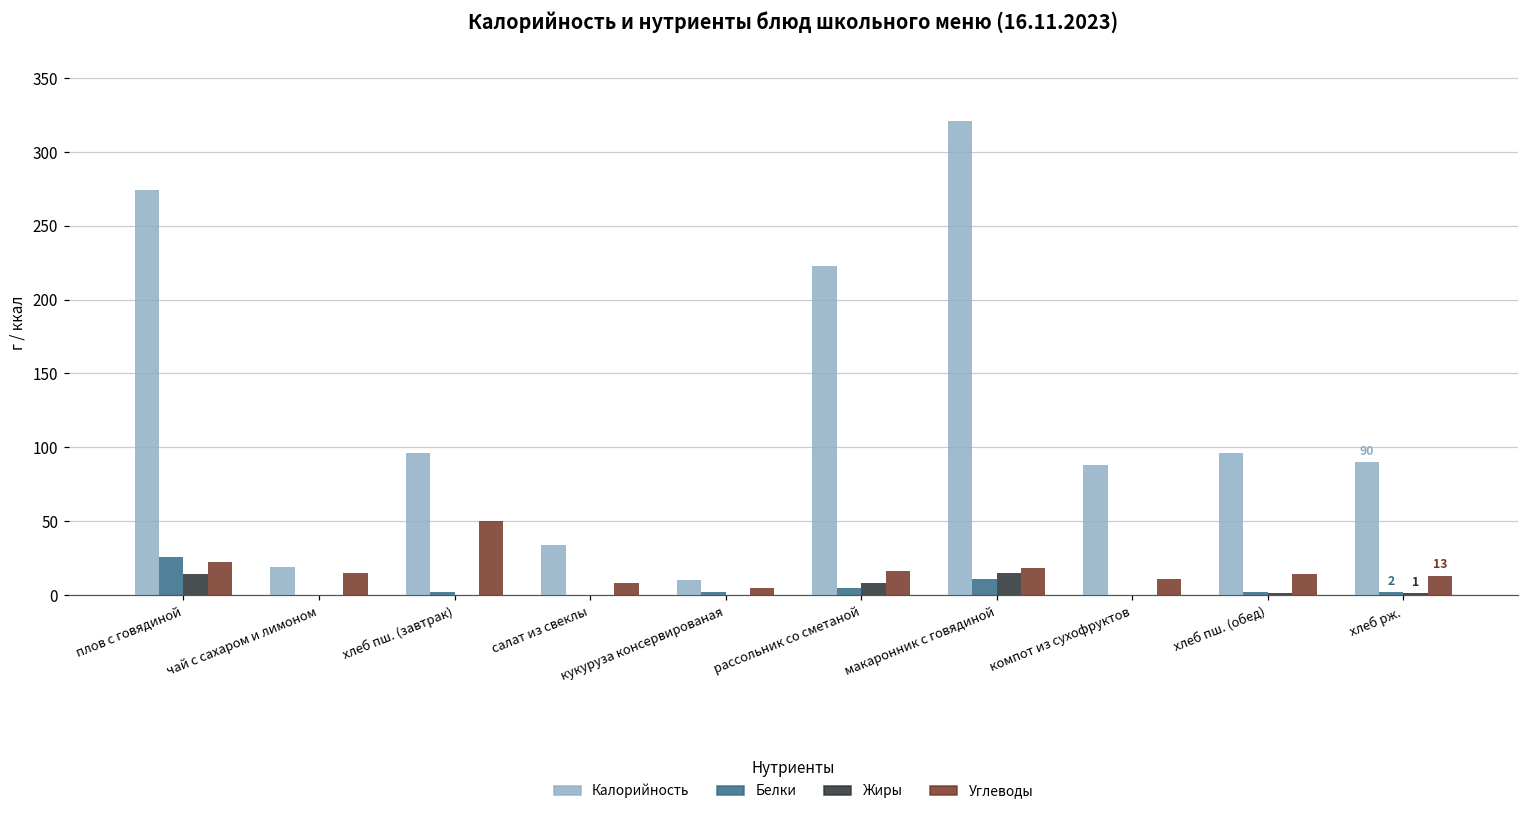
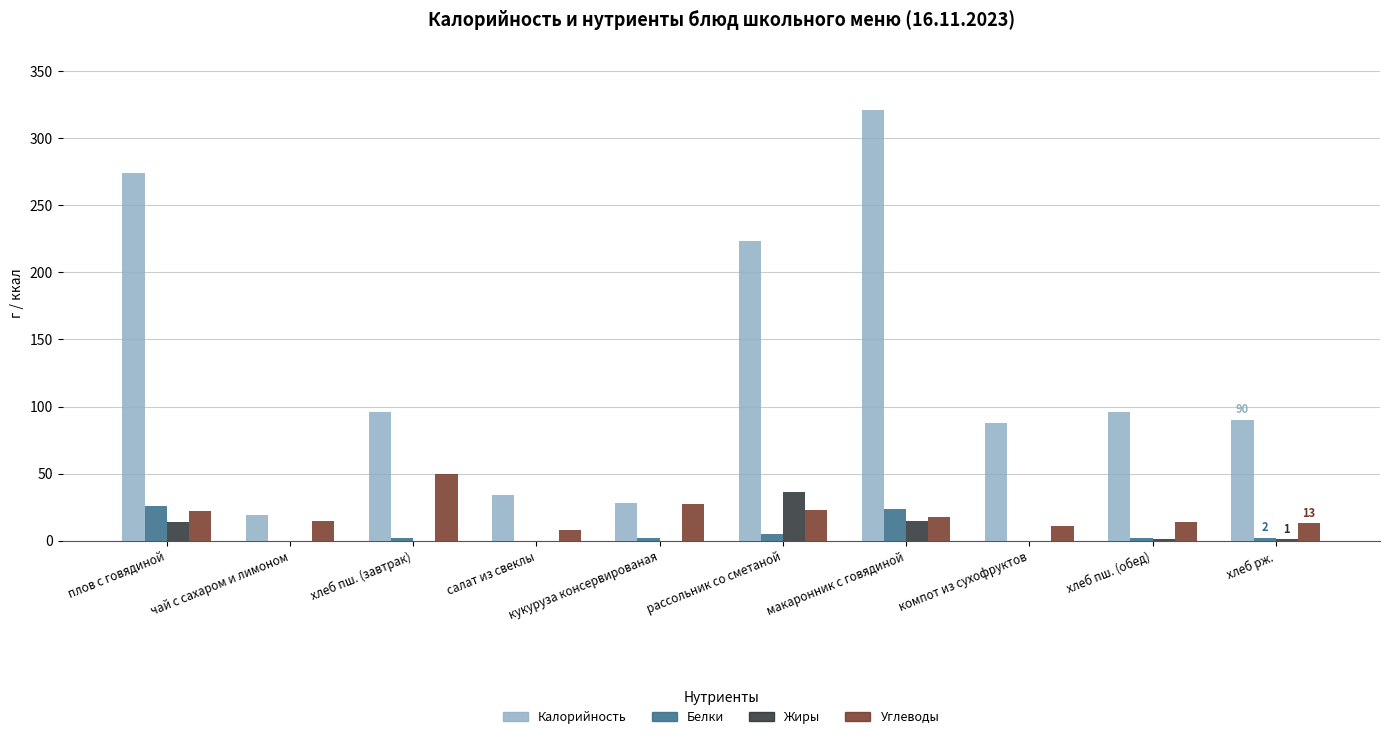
  {
    "Калорийность": {
      "плов с говядиной": 274,
      "чай с сахаром и лимоном": 19,
      "хлеб пш. (завтрак)": 96,
      "салат из свеклы": 34,
-     "кукуруза консервированая": 10,
+     "кукуруза консервированая": 28,
      "рассольник со сметаной": 223,
      "макаронник с говядиной": 321,
      "компот из сухофруктов": 88,
      "хлеб пш. (обед)": 96
    },
    "Белки": {
      "плов с говядиной": 26,
      "чай с сахаром и лимоном": 0,
      "хлеб пш. (завтрак)": 2,
      "салат из свеклы": 0,
      "кукуруза консервированая": 2,
      "рассольник со сметаной": 5,
-     "макаронник с говядиной": 11,
+     "макаронник с говядиной": 24,
      "компот из сухофруктов": 0,
      "хлеб пш. (обед)": 2
    },
    "Жиры": {
      "плов с говядиной": 14,
      "чай с сахаром и лимоном": 0,
      "хлеб пш. (завтрак)": 0,
      "салат из свеклы": 0,
      "кукуруза консервированая": 0,
-     "рассольник со сметаной": 8,
+     "рассольник со сметаной": 36,
      "макаронник с говядиной": 15,
      "компот из сухофруктов": 0
    },
    "Углеводы": {
      "плов с говядиной": 22,
      "чай с сахаром и лимоном": 15,
      "хлеб пш. (завтрак)": 50,
      "салат из свеклы": 8,
-     "кукуруза консервированая": 5,
-     "рассольник со сметаной": 16,
+     "кукуруза консервированая": 27,
+     "рассольник со сметаной": 23,
      "макаронник с говядиной": 18,
      "компот из сухофруктов": 11,
      "хлеб пш. (обед)": 14
    }
  }
